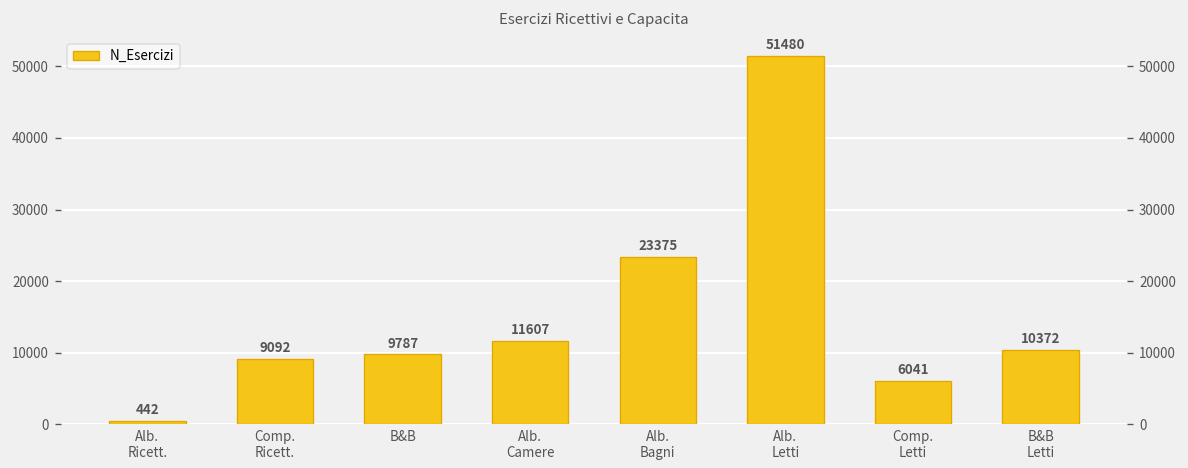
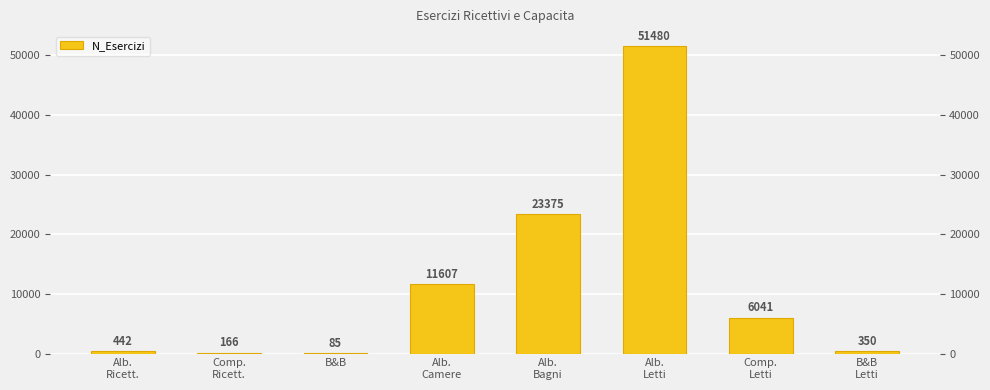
  {
    "Alb. Ricett.": 442,
-   "Comp. Ricett.": 9092,
-   "B&B": 9787,
+   "Comp. Ricett.": 166,
+   "B&B": 85,
    "Alb. Camere": 11607,
    "Alb. Bagni": 23375,
    "Alb. Letti": 51480,
    "Comp. Letti": 6041,
-   "B&B Letti": 10372
+   "B&B Letti": 350
  }
